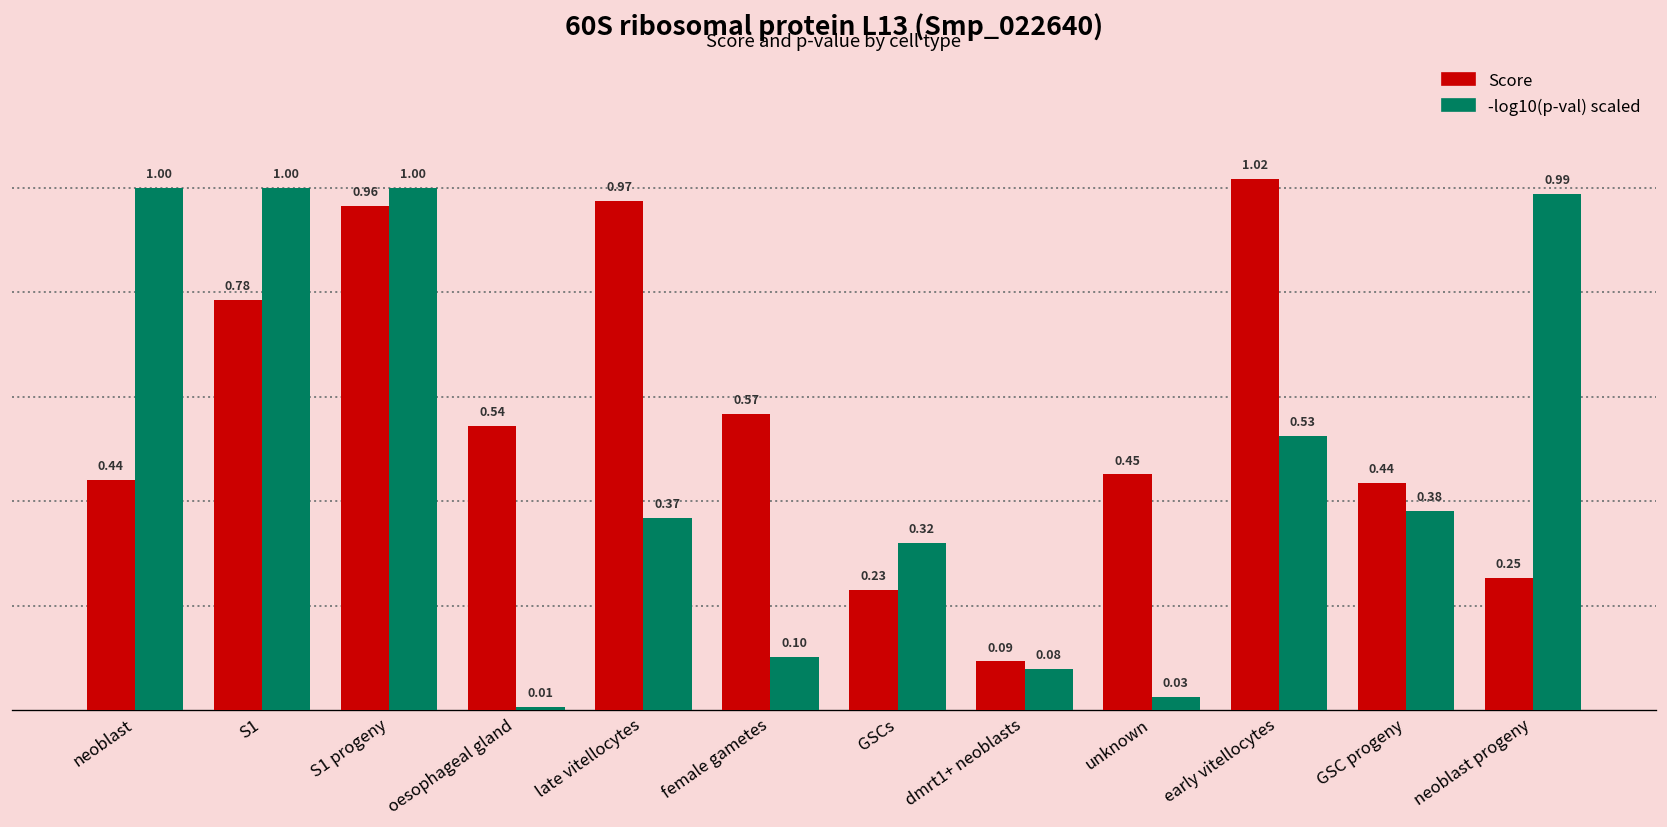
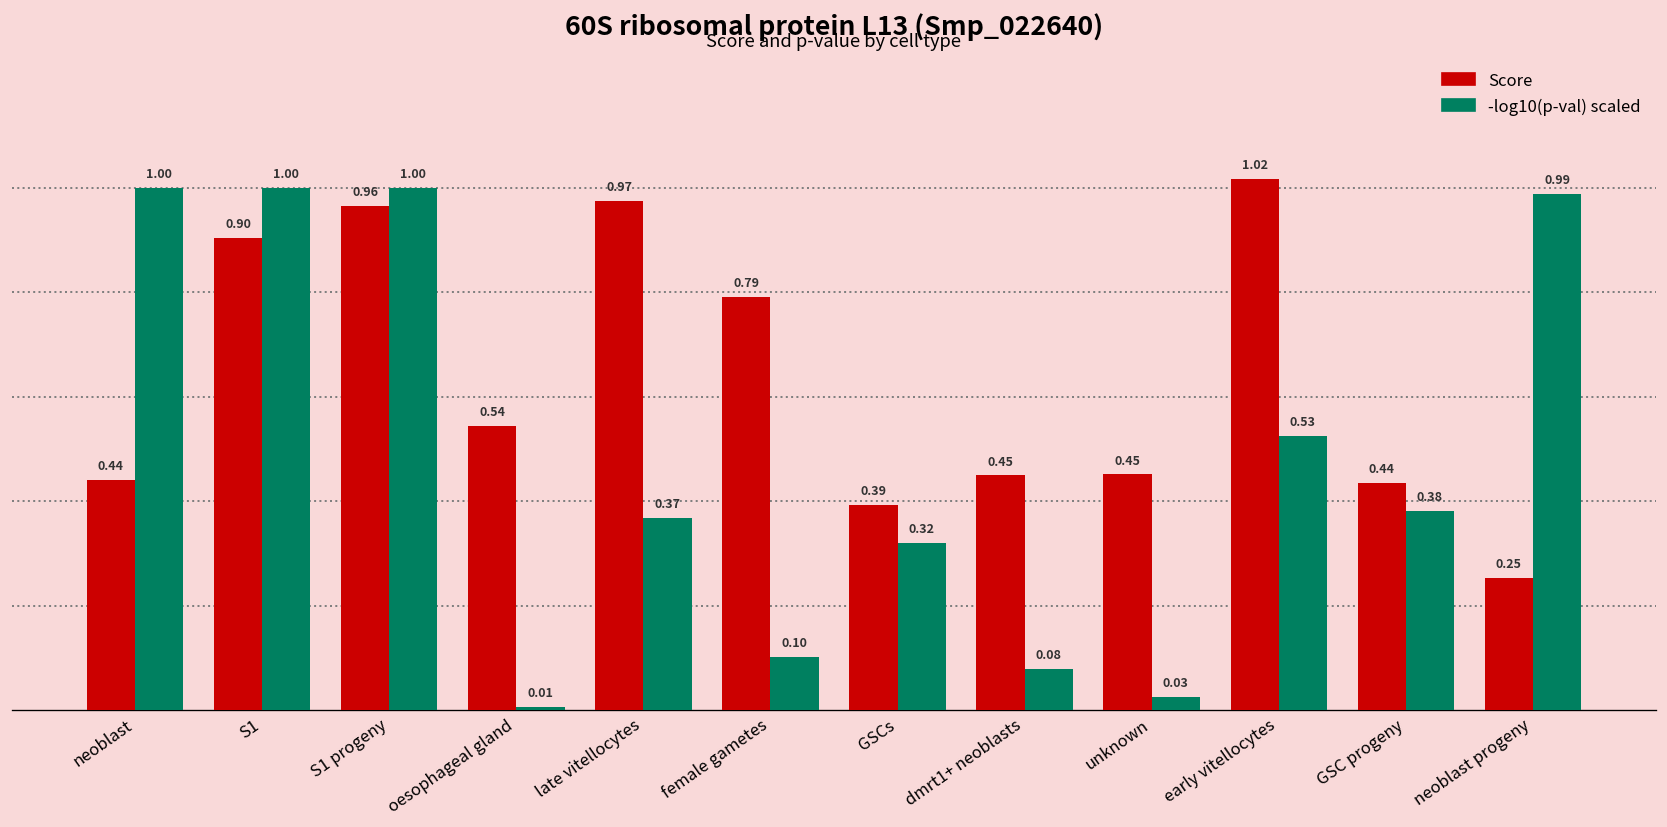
  {
    "Score": {
      "neoblast": 0.44,
-     "S1": 0.78,
+     "S1": 0.90,
      "S1 progeny": 0.96,
      "oesophageal gland": 0.54,
      "late vitellocytes": 0.97,
-     "female gametes": 0.57,
-     "GSCs": 0.23,
-     "dmrt1+ neoblasts": 0.09,
+     "female gametes": 0.79,
+     "GSCs": 0.39,
+     "dmrt1+ neoblasts": 0.45,
      "unknown": 0.45,
      "early vitellocytes": 1.02,
      "GSC progeny": 0.44,
      "neoblast progeny": 0.25
    },
    "-log10(p-val) scaled": {
      "neoblast": 1.00,
      "S1": 1.00,
      "S1 progeny": 1.00,
      "oesophageal gland": 0.01,
      "late vitellocytes": 0.37,
      "female gametes": 0.10,
      "GSCs": 0.32,
      "dmrt1+ neoblasts": 0.08,
      "unknown": 0.03,
      "early vitellocytes": 0.53,
      "GSC progeny": 0.38,
      "neoblast progeny": 0.99
    }
  }
